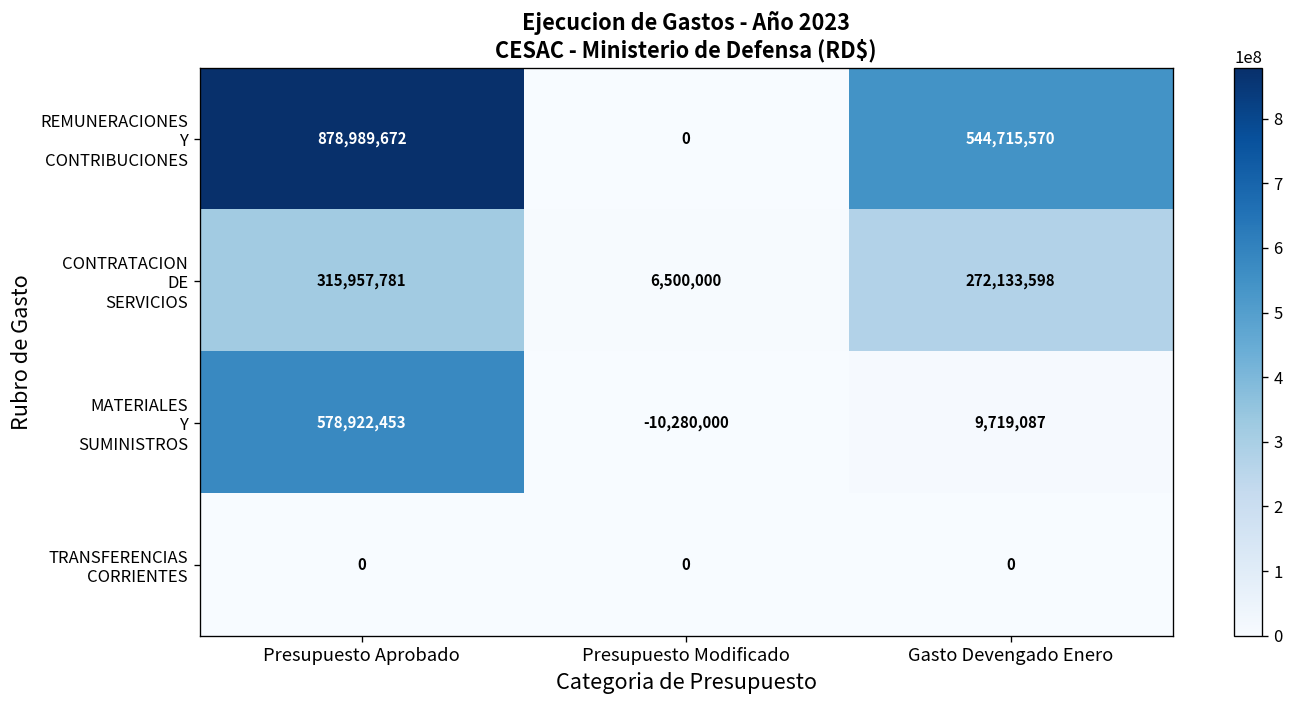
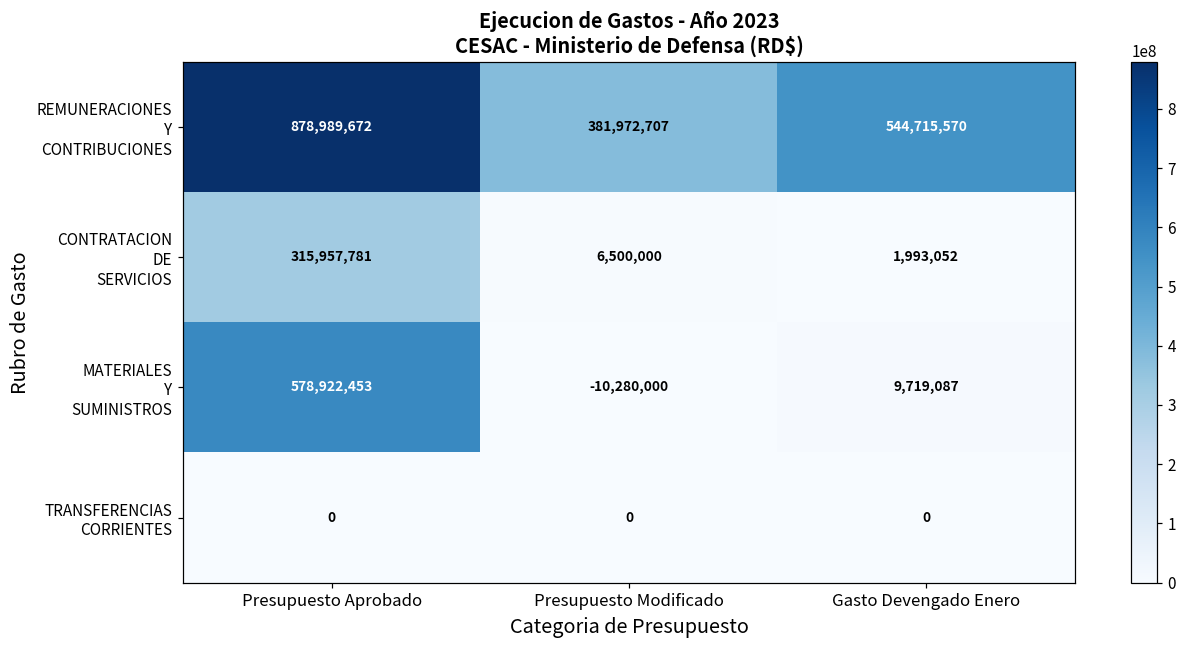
  {
    "REMUNERACIONES Y CONTRIBUCIONES": {
      "Presupuesto Aprobado": "878,989,672",
-     "Presupuesto Modificado": "0",
+     "Presupuesto Modificado": "381,972,707",
      "Gasto Devengado Enero": "544,715,570"
    },
    "CONTRATACION DE SERVICIOS": {
      "Presupuesto Aprobado": "315,957,781",
      "Presupuesto Modificado": "6,500,000",
-     "Gasto Devengado Enero": "272,133,598"
+     "Gasto Devengado Enero": "1,993,052"
    },
    "MATERIALES Y SUMINISTROS": {
      "Presupuesto Aprobado": "578,922,453",
      "Presupuesto Modificado": "-10,280,000",
      "Gasto Devengado Enero": "9,719,087"
    },
    "TRANSFERENCIAS CORRIENTES": {
      "Presupuesto Aprobado": "0",
      "Presupuesto Modificado": "0",
      "Gasto Devengado Enero": "0"
    }
  }
